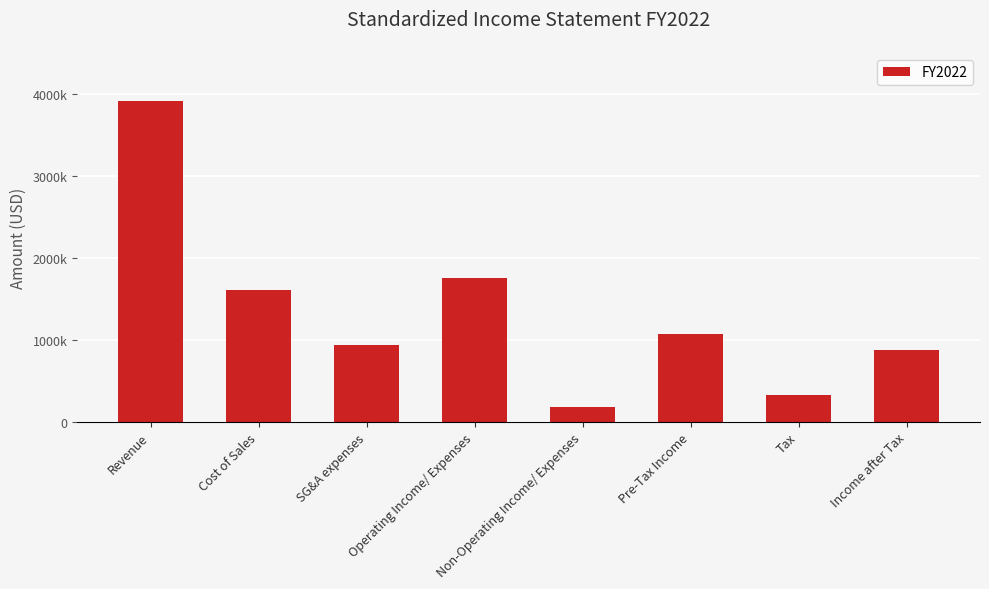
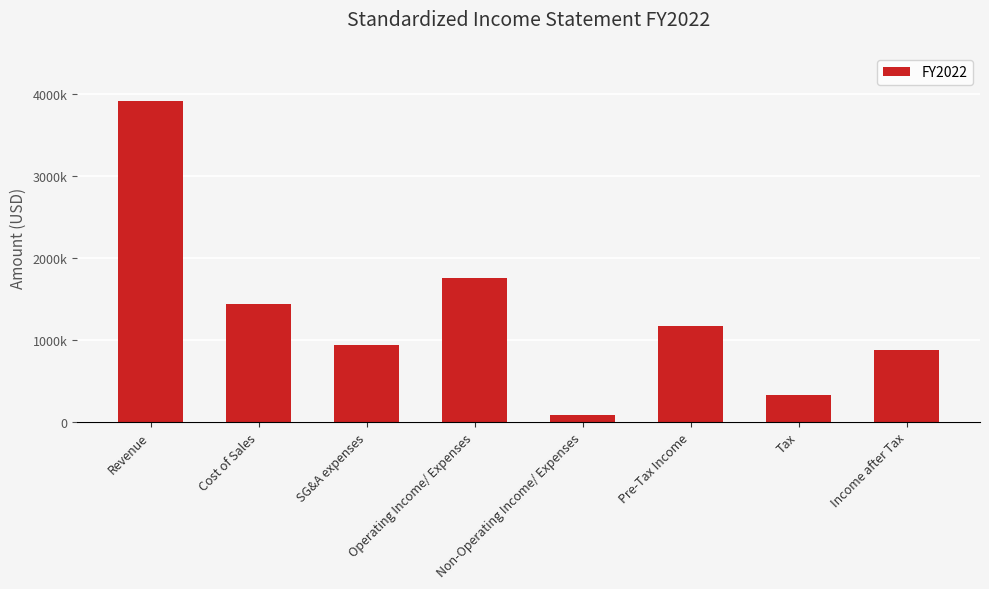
  {
    "Revenue": 3900000,
-   "Cost of Sales": 1600000,
+   "Cost of Sales": 1400000,
    "SG&A expenses": 900000,
    "Operating Income/ Expenses": 1800000,
-   "Non-Operating Income/ Expenses": 200000,
-   "Pre-Tax Income": 1100000,
+   "Non-Operating Income/ Expenses": 100000,
+   "Pre-Tax Income": 1200000,
    "Tax": 300000,
    "Income after Tax": 900000
  }
